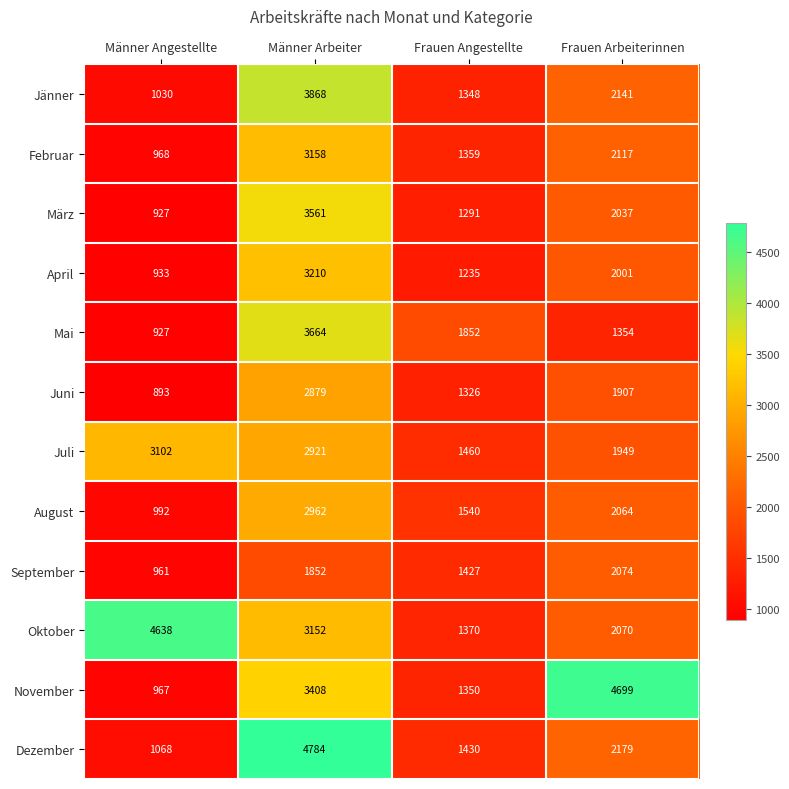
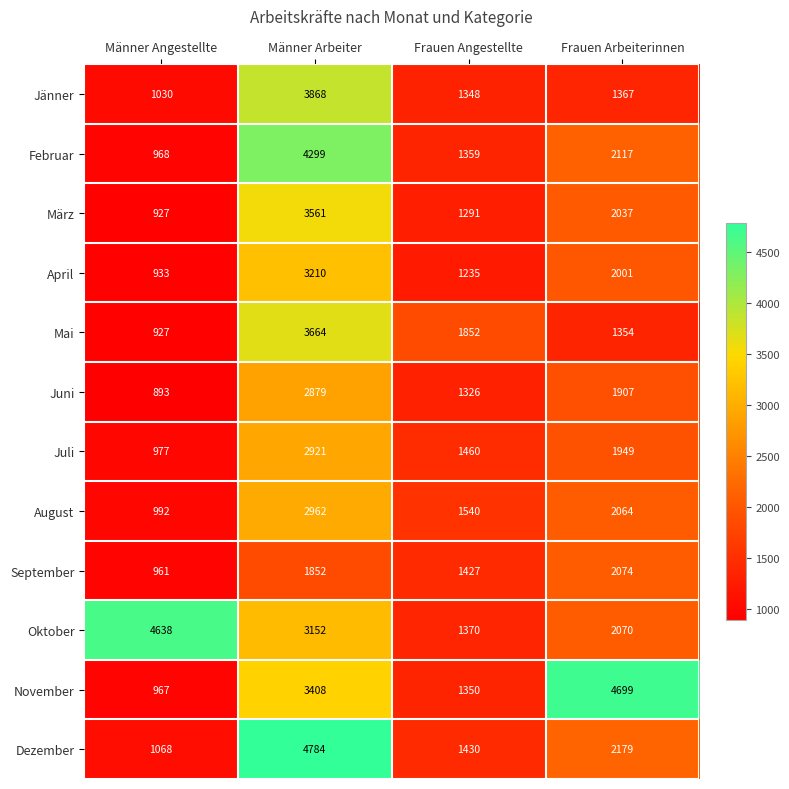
  {
    "Jänner": {
      "Männer Angestellte": 1030,
      "Männer Arbeiter": 3868,
      "Frauen Angestellte": 1348,
-     "Frauen Arbeiterinnen": 2141
+     "Frauen Arbeiterinnen": 1367
    },
    "Februar": {
      "Männer Angestellte": 968,
-     "Männer Arbeiter": 3158,
+     "Männer Arbeiter": 4299,
      "Frauen Angestellte": 1359,
      "Frauen Arbeiterinnen": 2117
    },
    "März": {
      "Männer Angestellte": 927,
      "Männer Arbeiter": 3561,
      "Frauen Angestellte": 1291,
      "Frauen Arbeiterinnen": 2037
    },
    "April": {
      "Männer Angestellte": 933,
      "Männer Arbeiter": 3210,
      "Frauen Angestellte": 1235,
      "Frauen Arbeiterinnen": 2001
    },
    "Mai": {
      "Männer Angestellte": 927,
      "Männer Arbeiter": 3664,
      "Frauen Angestellte": 1852,
      "Frauen Arbeiterinnen": 1354
    },
    "Juni": {
      "Männer Angestellte": 893,
      "Männer Arbeiter": 2879,
      "Frauen Angestellte": 1326,
      "Frauen Arbeiterinnen": 1907
    },
    "Juli": {
-     "Männer Angestellte": 3102,
+     "Männer Angestellte": 977,
      "Männer Arbeiter": 2921,
      "Frauen Angestellte": 1460,
      "Frauen Arbeiterinnen": 1949
    },
    "August": {
      "Männer Angestellte": 992,
      "Männer Arbeiter": 2962,
      "Frauen Angestellte": 1540,
      "Frauen Arbeiterinnen": 2064
    },
    "September": {
      "Männer Angestellte": 961,
      "Männer Arbeiter": 1852,
      "Frauen Angestellte": 1427,
      "Frauen Arbeiterinnen": 2074
    },
    "Oktober": {
      "Männer Angestellte": 4638,
      "Männer Arbeiter": 3152,
      "Frauen Angestellte": 1370,
      "Frauen Arbeiterinnen": 2070
    },
    "November": {
      "Männer Angestellte": 967,
      "Männer Arbeiter": 3408,
      "Frauen Angestellte": 1350,
      "Frauen Arbeiterinnen": 4699
    },
    "Dezember": {
      "Männer Angestellte": 1068,
      "Männer Arbeiter": 4784,
      "Frauen Angestellte": 1430,
      "Frauen Arbeiterinnen": 2179
    }
  }
